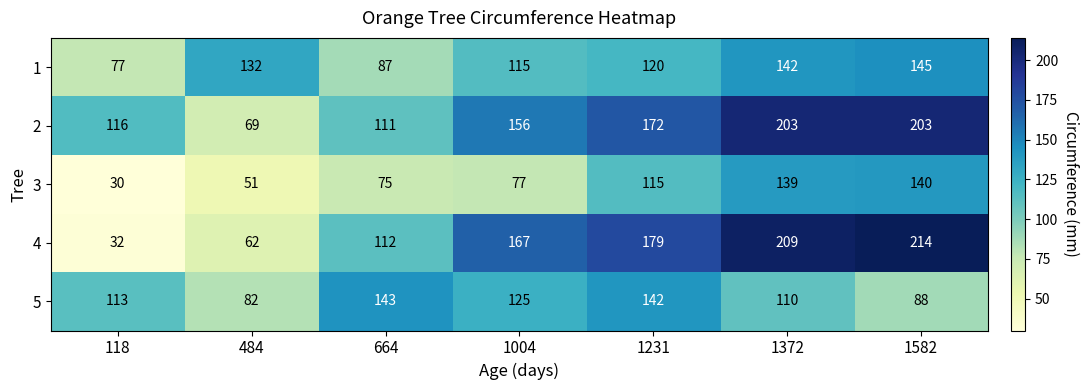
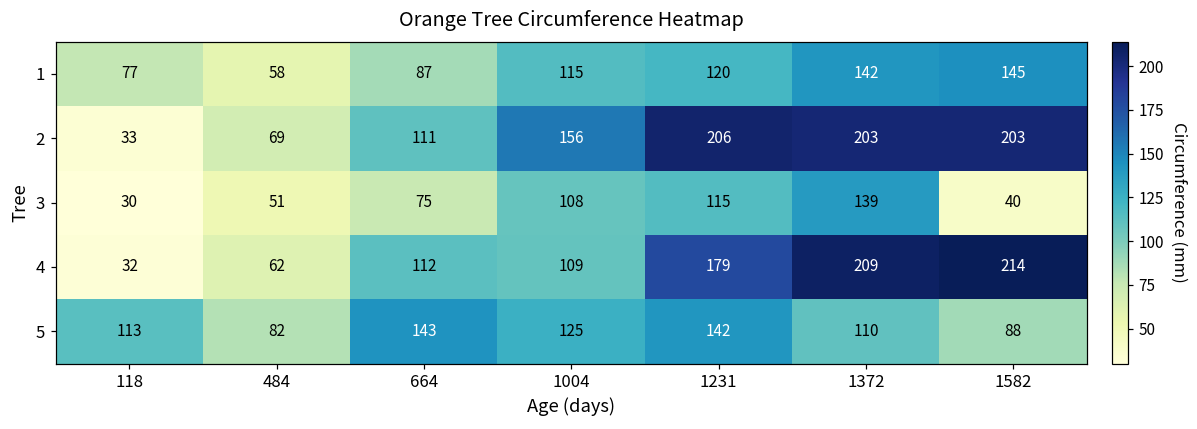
  {
    "1": {
      "118": 77,
-     "484": 132,
+     "484": 58,
      "664": 87,
      "1004": 115,
      "1231": 120,
      "1372": 142,
      "1582": 145
    },
    "2": {
-     "118": 116,
+     "118": 33,
      "484": 69,
      "664": 111,
      "1004": 156,
-     "1231": 172,
+     "1231": 206,
      "1372": 203,
      "1582": 203
    },
    "3": {
      "118": 30,
      "484": 51,
      "664": 75,
-     "1004": 77,
+     "1004": 108,
      "1231": 115,
      "1372": 139,
-     "1582": 140
+     "1582": 40
    },
    "4": {
      "118": 32,
      "484": 62,
      "664": 112,
-     "1004": 167,
+     "1004": 109,
      "1231": 179,
      "1372": 209,
      "1582": 214
    },
    "5": {
      "118": 113,
      "484": 82,
      "664": 143,
      "1004": 125,
      "1231": 142,
      "1372": 110,
      "1582": 88
    }
  }
